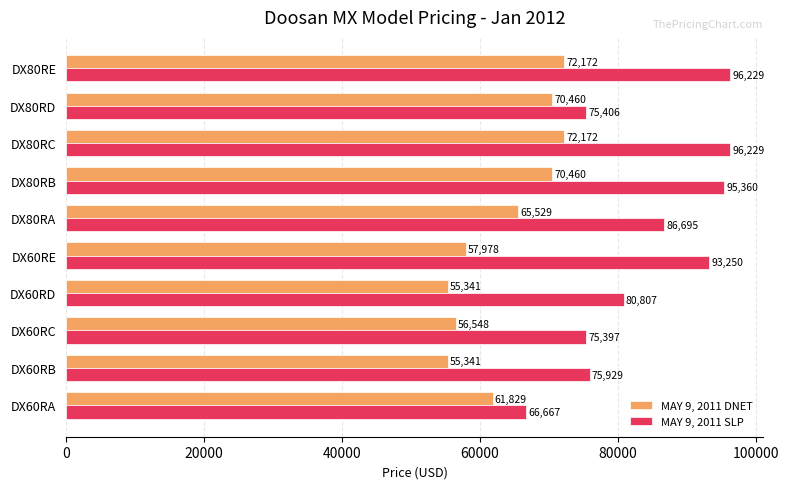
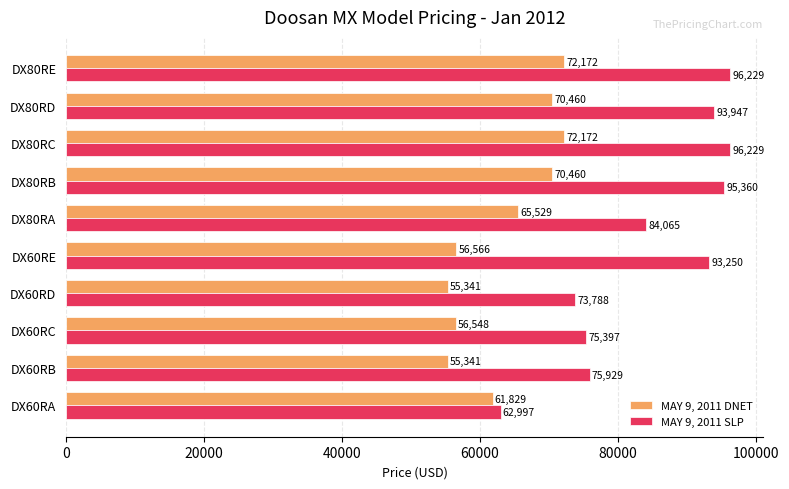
  {
    "MAY 9, 2011 DNET": {
      "DX80RE": "72,172",
      "DX80RD": "70,460",
      "DX80RC": "72,172",
      "DX80RB": "70,460",
      "DX80RA": "65,529",
-     "DX60RE": "57,978",
+     "DX60RE": "56,566",
      "DX60RD": "55,341",
      "DX60RC": "56,548",
      "DX60RB": "55,341",
      "DX60RA": "61,829"
    },
    "MAY 9, 2011 SLP": {
      "DX80RE": "96,229",
-     "DX80RD": "75,406",
+     "DX80RD": "93,947",
      "DX80RC": "96,229",
      "DX80RB": "95,360",
-     "DX80RA": "86,695",
+     "DX80RA": "84,065",
      "DX60RE": "93,250",
-     "DX60RD": "80,807",
+     "DX60RD": "73,788",
      "DX60RC": "75,397",
      "DX60RB": "75,929",
-     "DX60RA": "66,667"
+     "DX60RA": "62,997"
    }
  }
